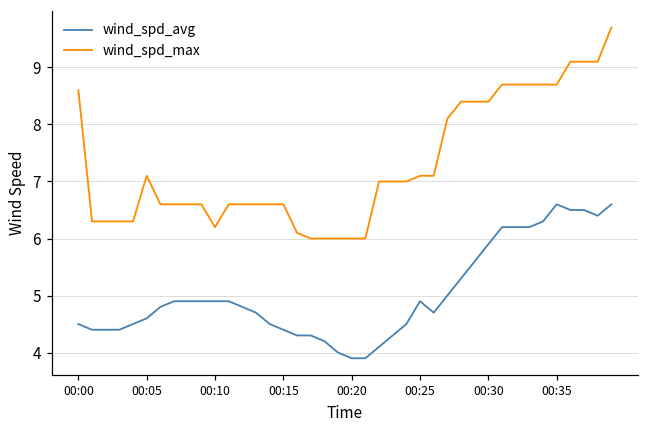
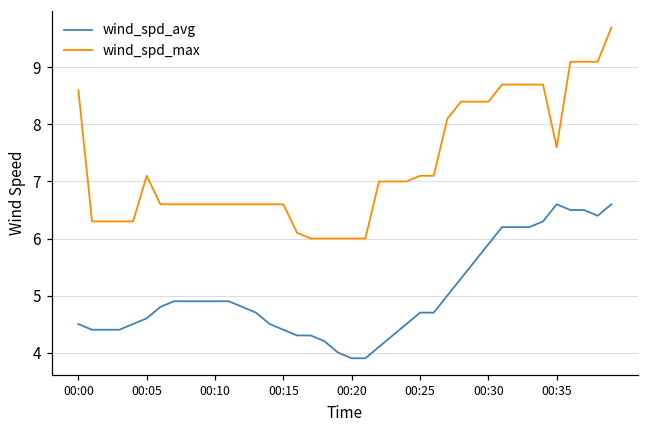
  {
    "wind_spd_avg": {
      "00:00": 4.5,
      "00:05": 4.6,
      "00:10": 4.9,
      "00:15": 4.4,
      "00:20": 3.9,
-     "00:25": 4.9,
+     "00:25": 4.7,
      "00:30": 5.9,
      "00:35": 6.6
    },
    "wind_spd_max": {
      "00:00": 8.6,
      "00:05": 7.1,
-     "00:10": 6.2,
+     "00:10": 6.6,
      "00:15": 6.6,
      "00:20": 6.0,
      "00:25": 7.1,
      "00:30": 8.4,
-     "00:35": 8.7
+     "00:35": 7.6
    }
  }
